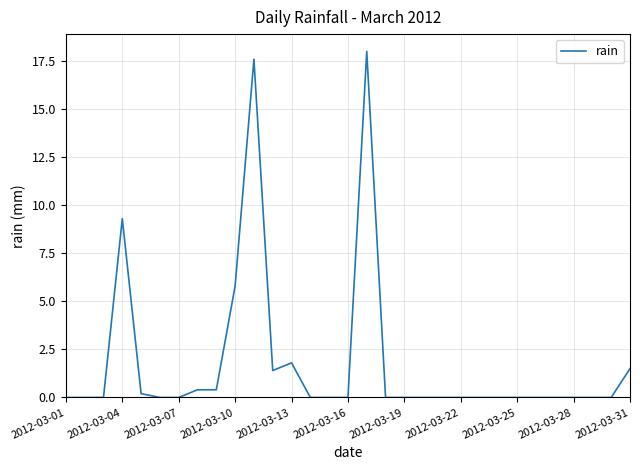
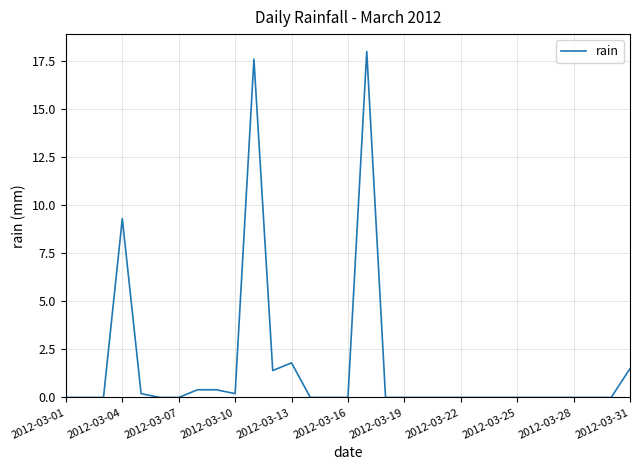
  {
    "2012-03-01": 0.0,
    "2012-03-04": 9.3,
    "2012-03-07": 0.0,
-   "2012-03-10": 5.8,
+   "2012-03-10": 0.2,
    "2012-03-13": 1.8,
    "2012-03-16": 0.0,
    "2012-03-19": 0.0,
    "2012-03-22": 0.0,
    "2012-03-25": 0.0,
    "2012-03-28": 0.0,
    "2012-03-31": 1.5
  }
